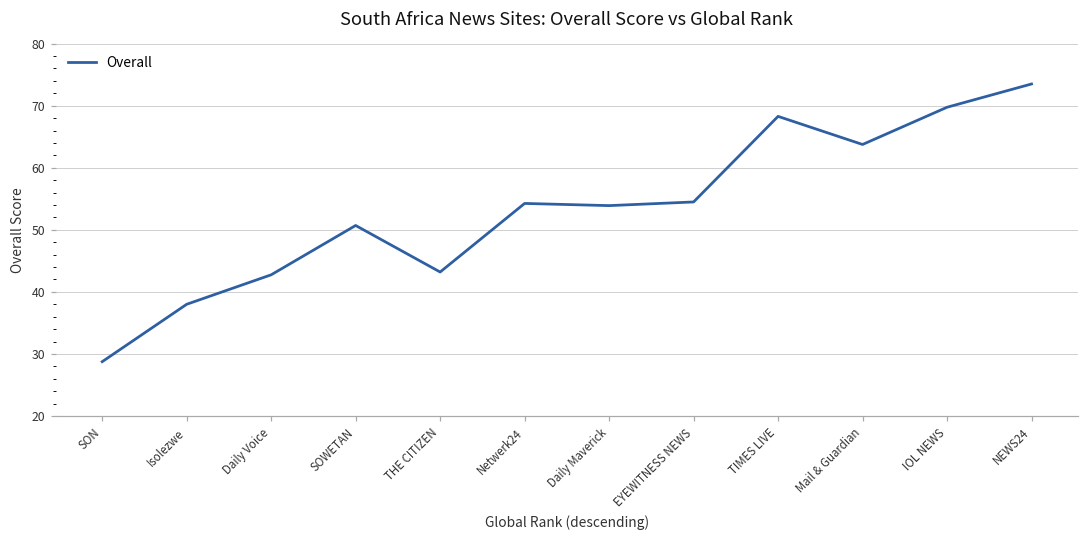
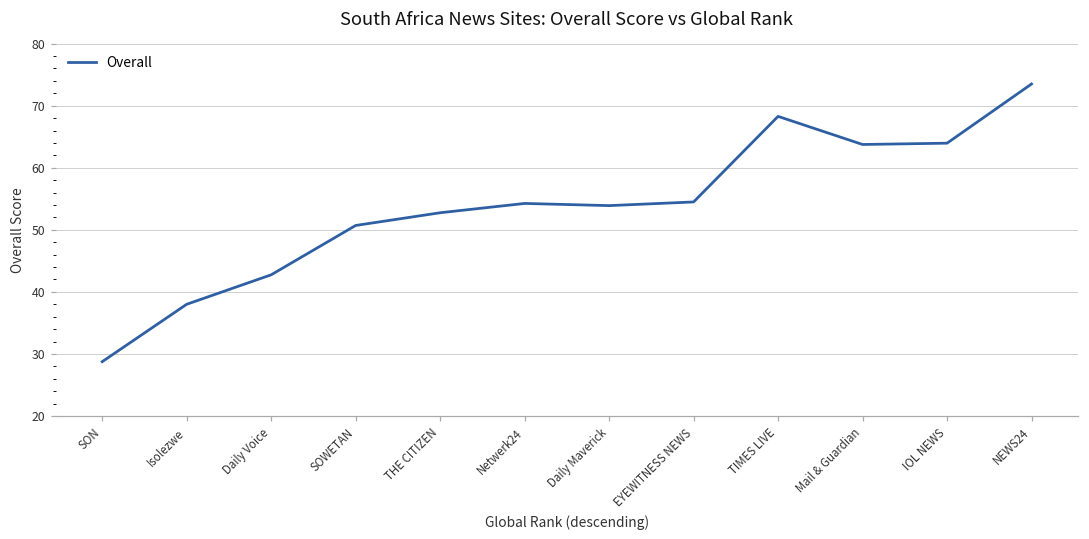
  {
    "SON": 29,
    "Isolezwe": 38,
    "Daily Voice": 43,
    "SOWETAN": 51,
-   "THE CITIZEN": 43,
+   "THE CITIZEN": 53,
    "Netwerk24": 54,
    "Daily Maverick": 54,
    "EYEWITNESS NEWS": 54,
    "TIMES LIVE": 68,
    "Mail & Guardian": 64,
-   "IOL NEWS": 70,
+   "IOL NEWS": 64,
    "NEWS24": 74
  }
